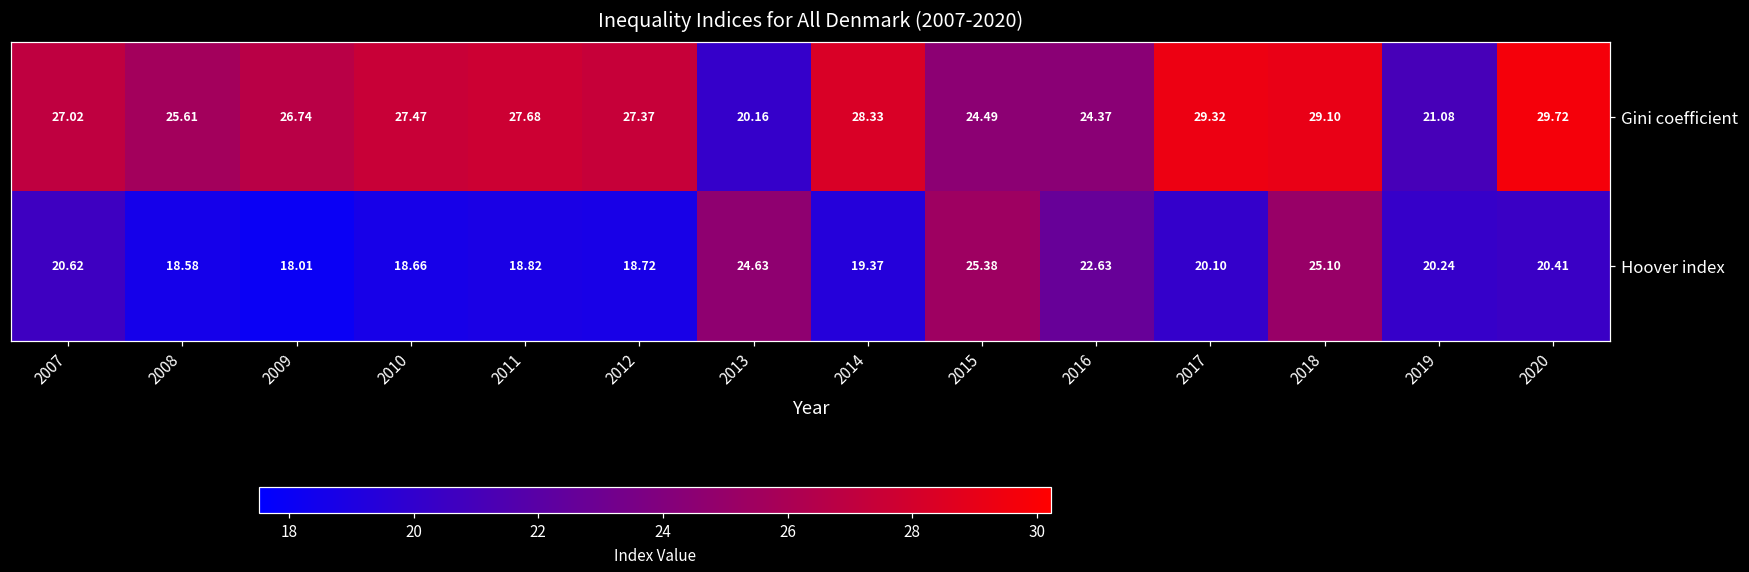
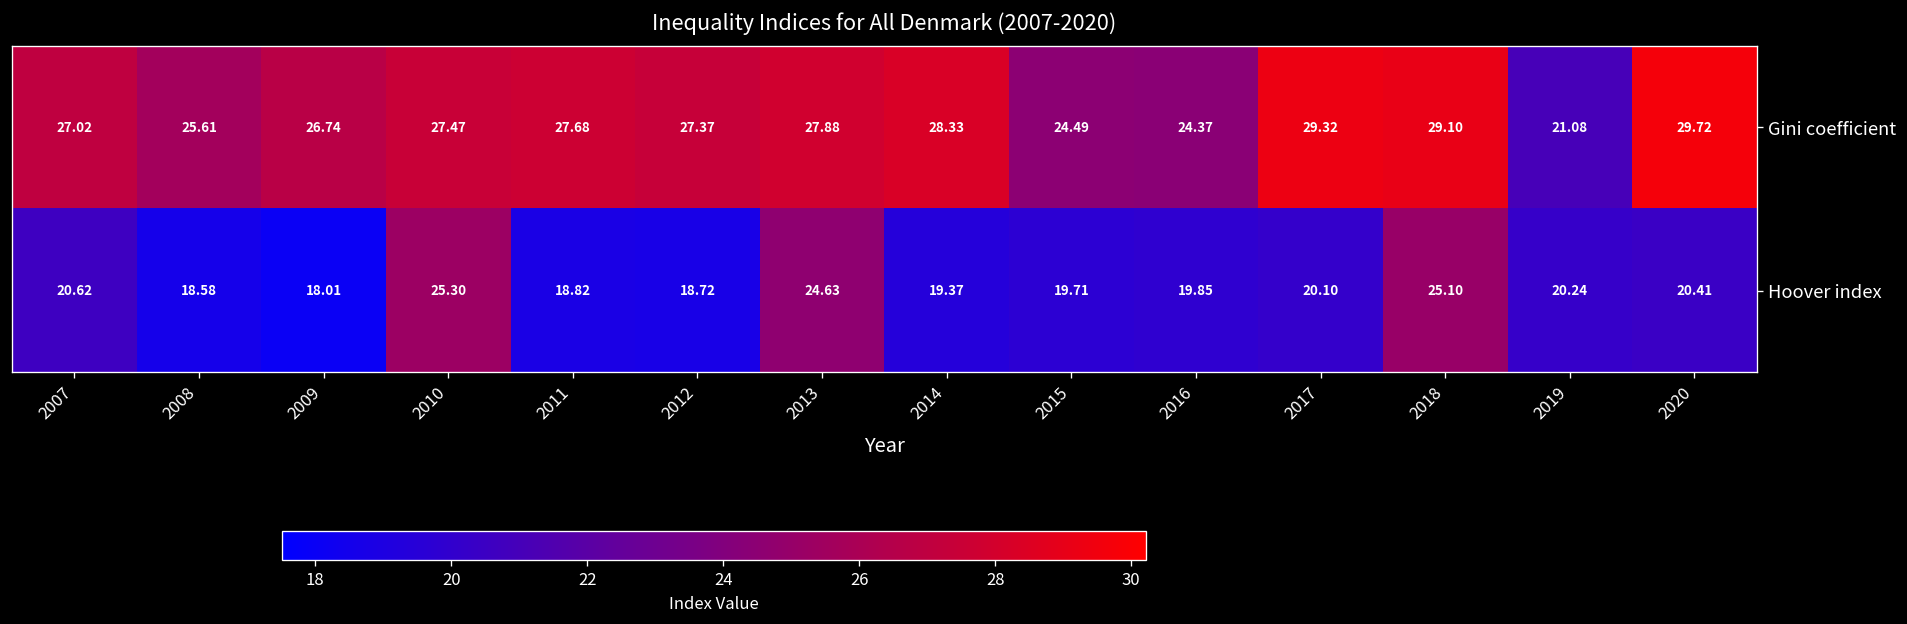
  {
    "Gini coefficient": {
      "2007": 27.02,
      "2008": 25.61,
      "2009": 26.74,
      "2010": 27.47,
      "2011": 27.68,
      "2012": 27.37,
-     "2013": 20.16,
+     "2013": 27.88,
      "2014": 28.33,
      "2015": 24.49,
      "2016": 24.37,
      "2017": 29.32,
      "2018": 29.10,
      "2019": 21.08,
      "2020": 29.72
    },
    "Hoover index": {
      "2007": 20.62,
      "2008": 18.58,
      "2009": 18.01,
-     "2010": 18.66,
+     "2010": 25.30,
      "2011": 18.82,
      "2012": 18.72,
      "2013": 24.63,
      "2014": 19.37,
-     "2015": 25.38,
-     "2016": 22.63,
+     "2015": 19.71,
+     "2016": 19.85,
      "2017": 20.10,
      "2018": 25.10,
      "2019": 20.24,
      "2020": 20.41
    }
  }
